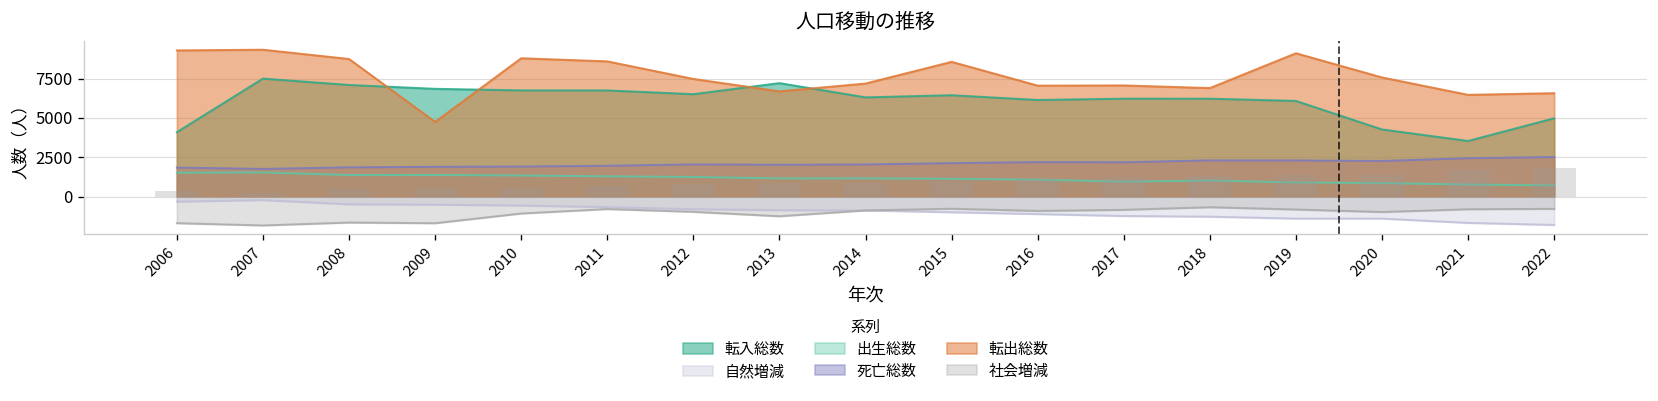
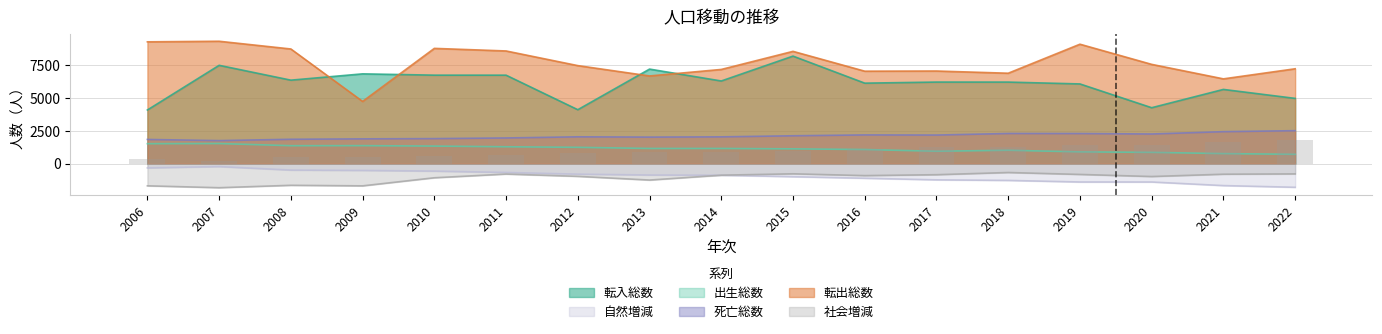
  {
    "転入総数": {
      "2006": 4100,
      "2007": 7500,
-     "2008": 7100,
+     "2008": 6400,
      "2009": 6800,
      "2010": 6700,
      "2011": 6700,
-     "2012": 6500,
+     "2012": 4100,
      "2013": 7200,
      "2014": 6300,
-     "2015": 6400,
+     "2015": 8200,
      "2016": 6100,
      "2017": 6200,
      "2018": 6200,
      "2019": 6100,
      "2020": 4300,
-     "2021": 3500,
+     "2021": 5700,
      "2022": 5000
    },
    "転出総数": {
      "2006": 9300,
      "2007": 9300,
      "2008": 8700,
      "2009": 4700,
      "2010": 8800,
      "2011": 8600,
      "2012": 7500,
      "2013": 6700,
      "2014": 7200,
      "2015": 8600,
      "2016": 7000,
      "2017": 7100,
      "2018": 6900,
      "2019": 9100,
      "2020": 7600,
      "2021": 6500,
-     "2022": 6600
+     "2022": 7200
    }
  }
